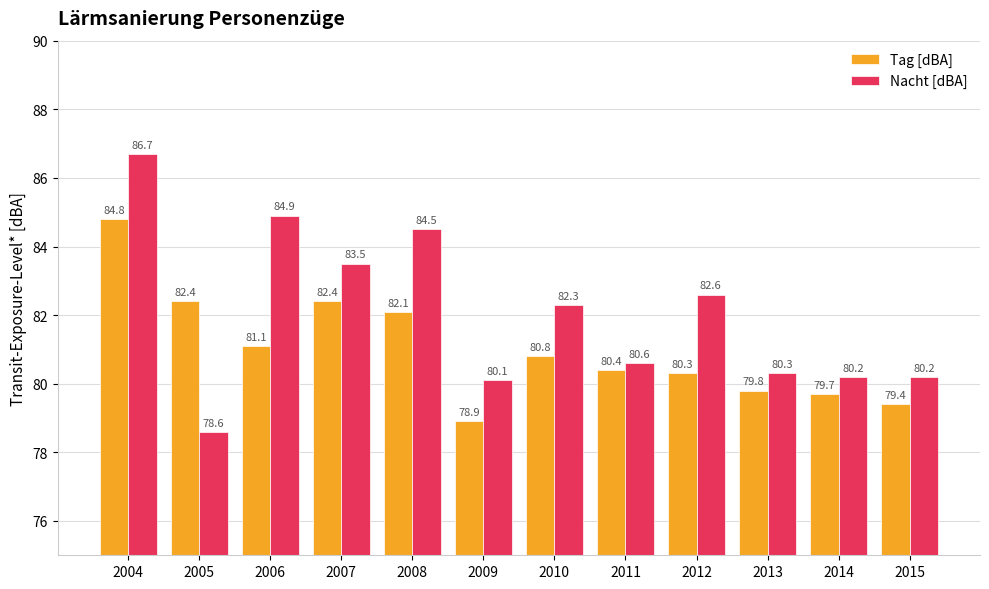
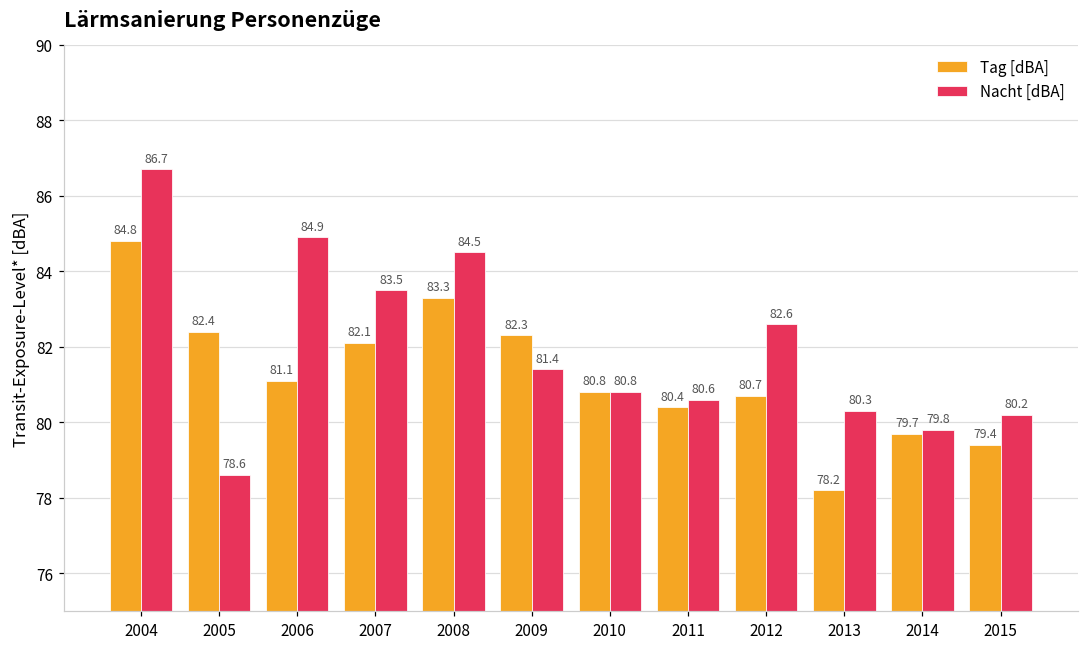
  {
    "Tag [dBA]": {
      "2004": 84.8,
      "2005": 82.4,
      "2006": 81.1,
-     "2007": 82.4,
-     "2008": 82.1,
-     "2009": 78.9,
+     "2007": 82.1,
+     "2008": 83.3,
+     "2009": 82.3,
      "2010": 80.8,
      "2011": 80.4,
-     "2012": 80.3,
-     "2013": 79.8,
+     "2012": 80.7,
+     "2013": 78.2,
      "2014": 79.7,
      "2015": 79.4
    },
    "Nacht [dBA]": {
      "2004": 86.7,
      "2005": 78.6,
      "2006": 84.9,
      "2007": 83.5,
      "2008": 84.5,
-     "2009": 80.1,
-     "2010": 82.3,
+     "2009": 81.4,
+     "2010": 80.8,
      "2011": 80.6,
      "2012": 82.6,
      "2013": 80.3,
-     "2014": 80.2,
+     "2014": 79.8,
      "2015": 80.2
    }
  }
